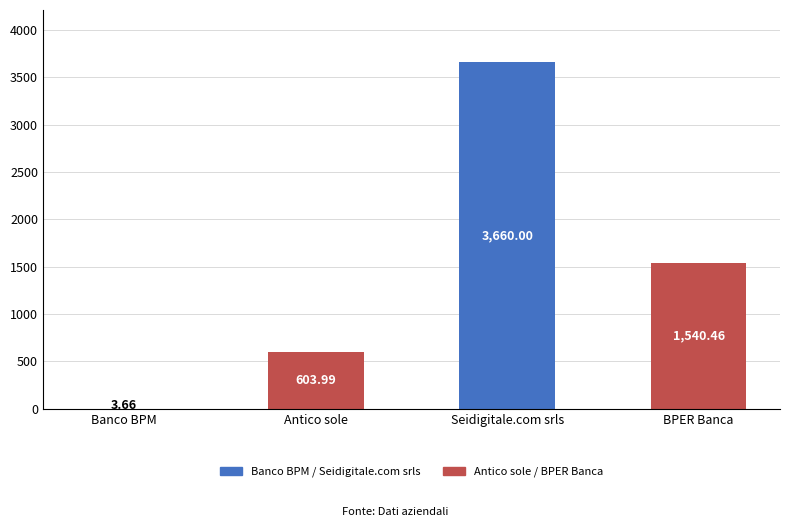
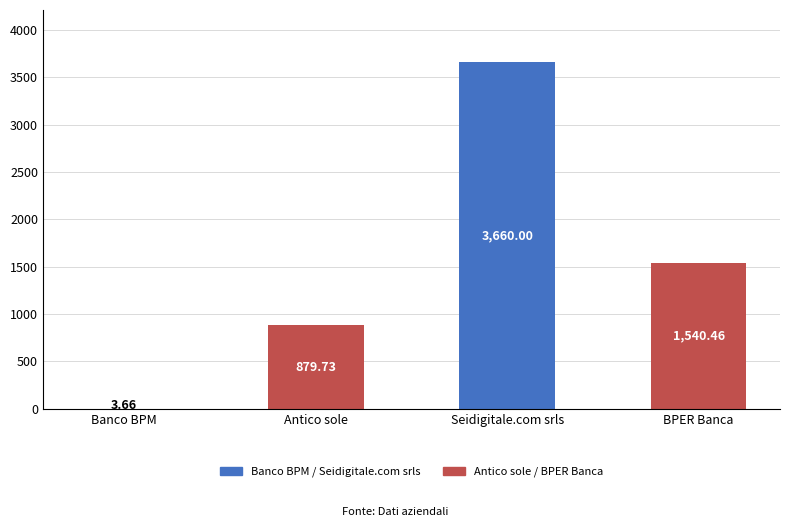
  {
    "Banco BPM": "3.66",
-   "Antico sole": "603.99",
+   "Antico sole": "879.73",
    "Seidigitale.com srls": "3,660.00",
    "BPER Banca": "1,540.46"
  }
